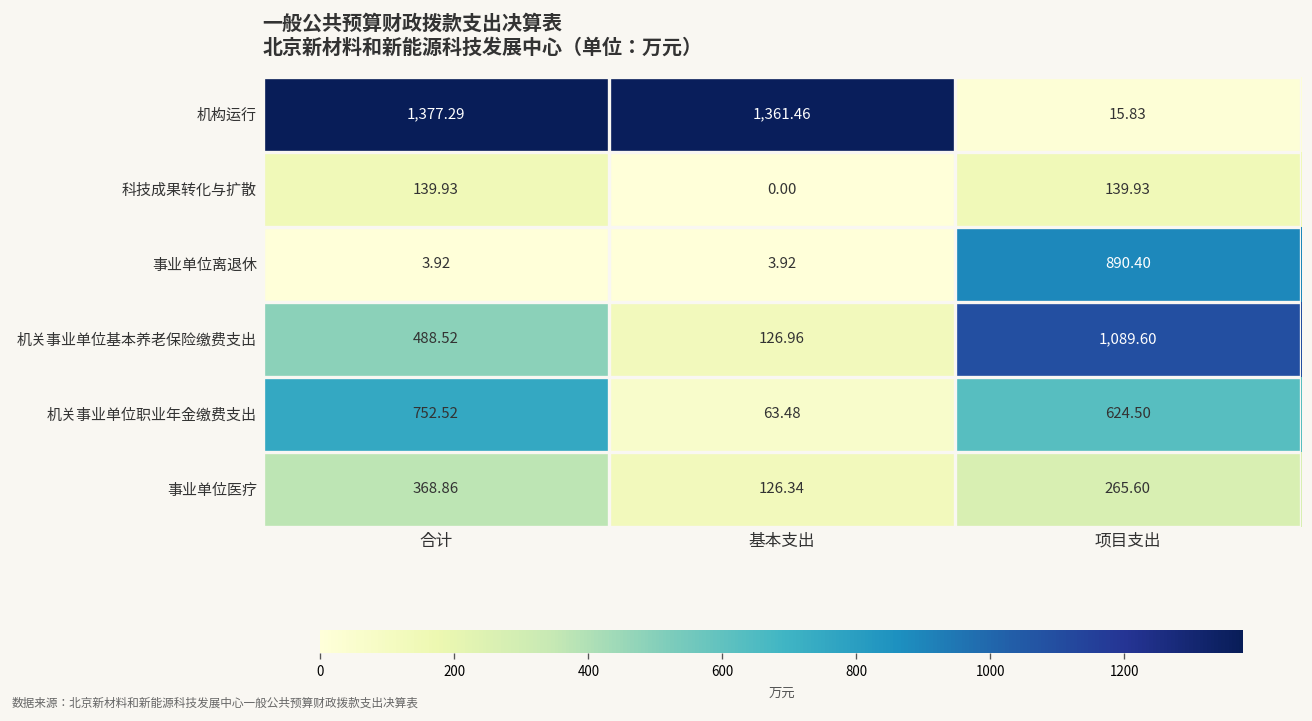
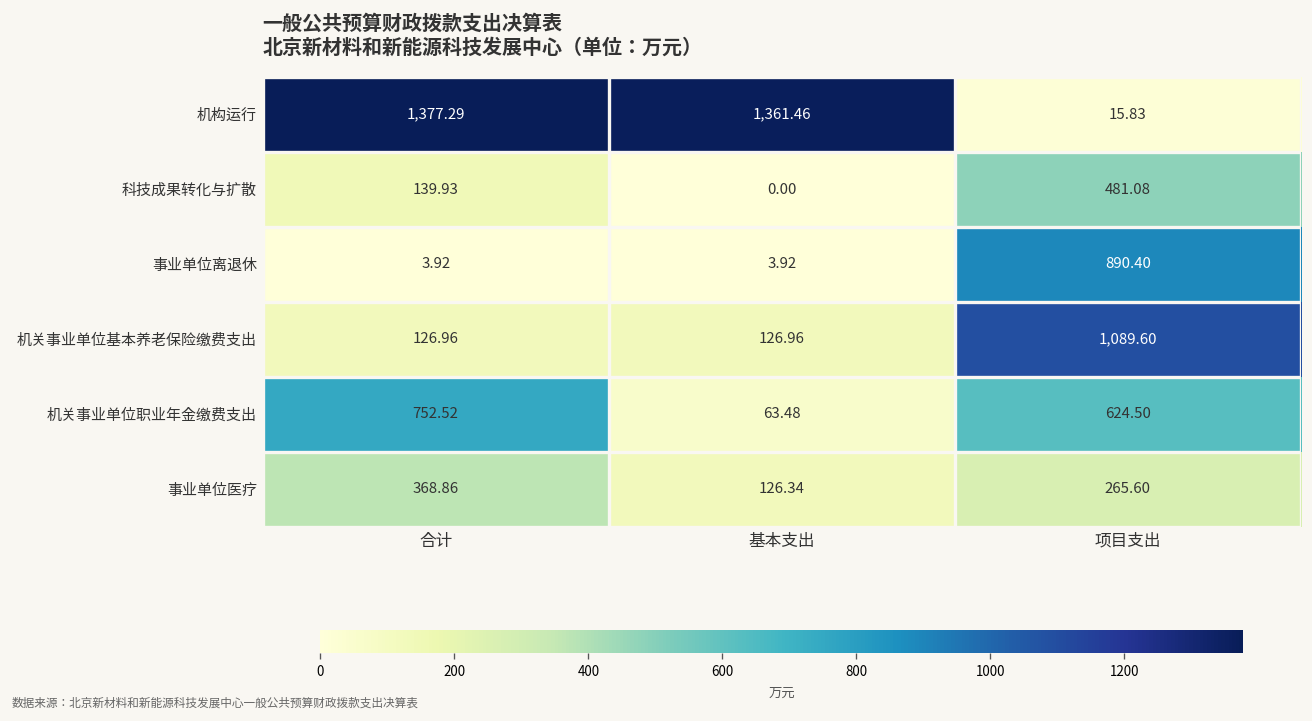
  {
    "机构运行": {
      "合计": "1,377.29",
      "基本支出": "1,361.46",
      "项目支出": "15.83"
    },
    "科技成果转化与扩散": {
      "合计": "139.93",
      "基本支出": "0.00",
-     "项目支出": "139.93"
+     "项目支出": "481.08"
    },
    "事业单位离退休": {
      "合计": "3.92",
      "基本支出": "3.92",
      "项目支出": "890.40"
    },
    "机关事业单位基本养老保险缴费支出": {
-     "合计": "488.52",
+     "合计": "126.96",
      "基本支出": "126.96",
      "项目支出": "1,089.60"
    },
    "机关事业单位职业年金缴费支出": {
      "合计": "752.52",
      "基本支出": "63.48",
      "项目支出": "624.50"
    },
    "事业单位医疗": {
      "合计": "368.86",
      "基本支出": "126.34",
      "项目支出": "265.60"
    }
  }
